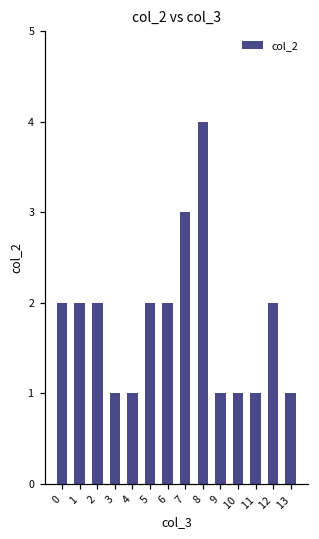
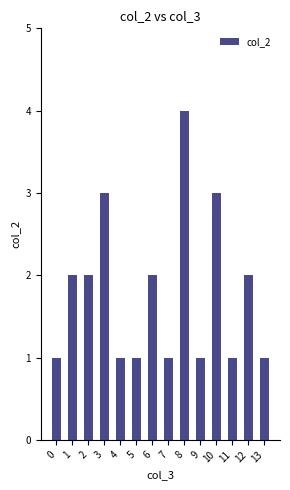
  {
-   "0": 2,
+   "0": 1,
    "1": 2,
    "2": 2,
-   "3": 1,
+   "3": 3,
    "4": 1,
-   "5": 2,
+   "5": 1,
    "6": 2,
-   "7": 3,
+   "7": 1,
    "8": 4,
    "9": 1,
-   "10": 1,
+   "10": 3,
    "11": 1,
    "12": 2,
    "13": 1
  }
